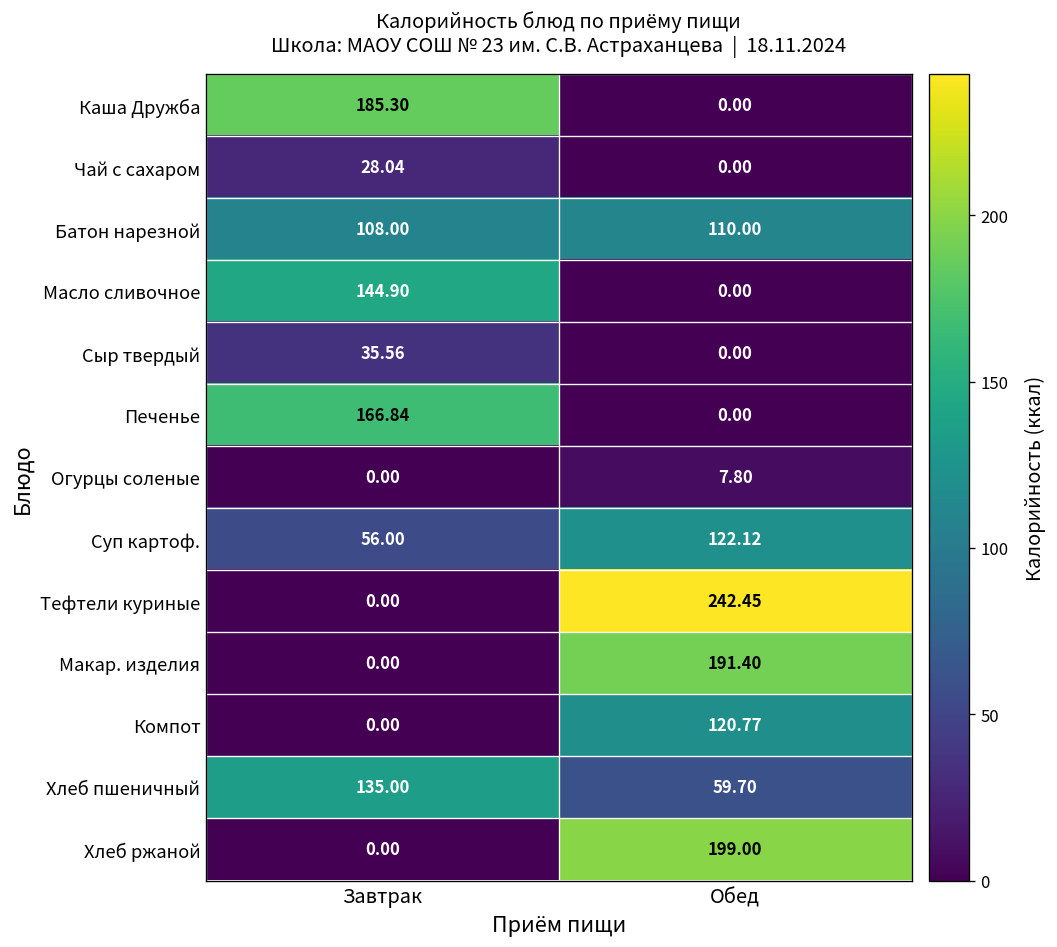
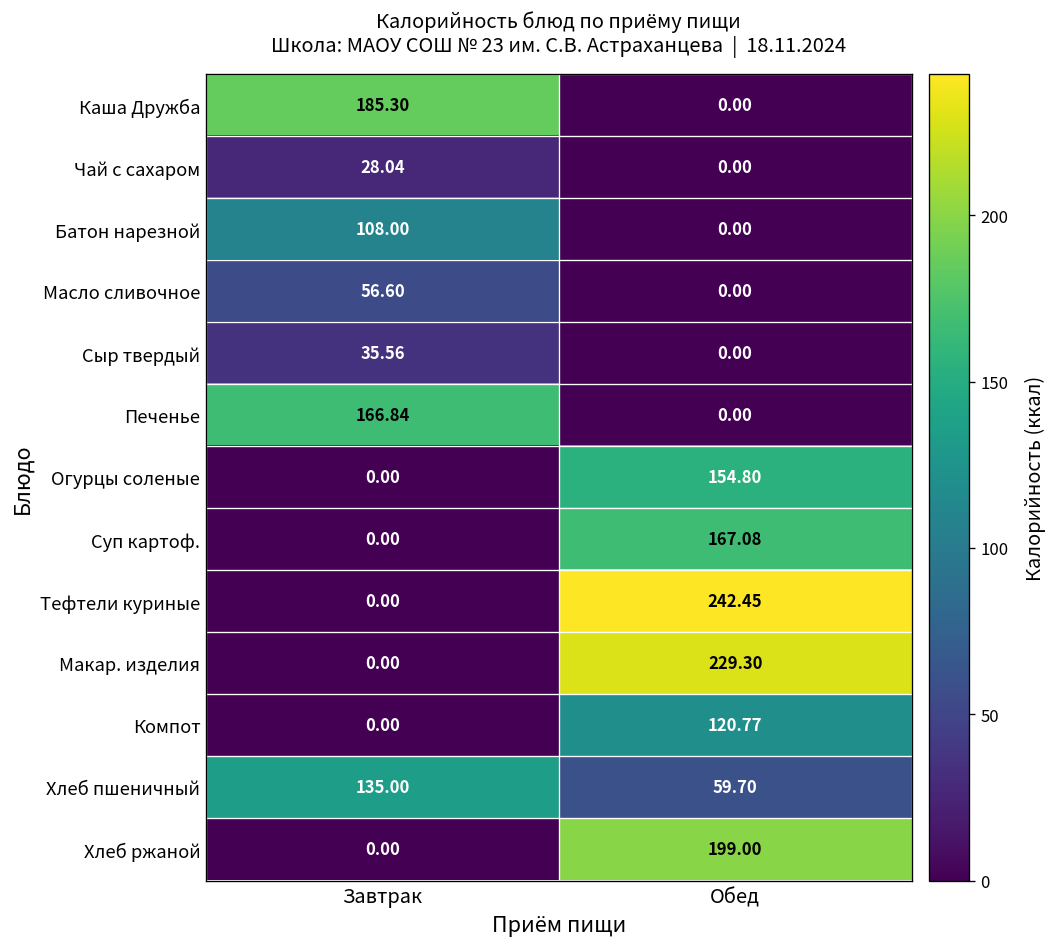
  {
    "Каша Дружба": {
      "Завтрак": 185.30,
      "Обед": 0.00
    },
    "Чай с сахаром": {
      "Завтрак": 28.04,
      "Обед": 0.00
    },
    "Батон нарезной": {
      "Завтрак": 108.00,
-     "Обед": 110.00
+     "Обед": 0.00
    },
    "Масло сливочное": {
-     "Завтрак": 144.90,
+     "Завтрак": 56.60,
      "Обед": 0.00
    },
    "Сыр твердый": {
      "Завтрак": 35.56,
      "Обед": 0.00
    },
    "Печенье": {
      "Завтрак": 166.84,
      "Обед": 0.00
    },
    "Огурцы соленые": {
      "Завтрак": 0.00,
-     "Обед": 7.80
+     "Обед": 154.80
    },
    "Суп картоф.": {
-     "Завтрак": 56.00,
-     "Обед": 122.12
+     "Завтрак": 0.00,
+     "Обед": 167.08
    },
    "Тефтели куриные": {
      "Завтрак": 0.00,
      "Обед": 242.45
    },
    "Макар. изделия": {
      "Завтрак": 0.00,
-     "Обед": 191.40
+     "Обед": 229.30
    },
    "Компот": {
      "Завтрак": 0.00,
      "Обед": 120.77
    },
    "Хлеб пшеничный": {
      "Завтрак": 135.00,
      "Обед": 59.70
    },
    "Хлеб ржаной": {
      "Завтрак": 0.00,
      "Обед": 199.00
    }
  }
